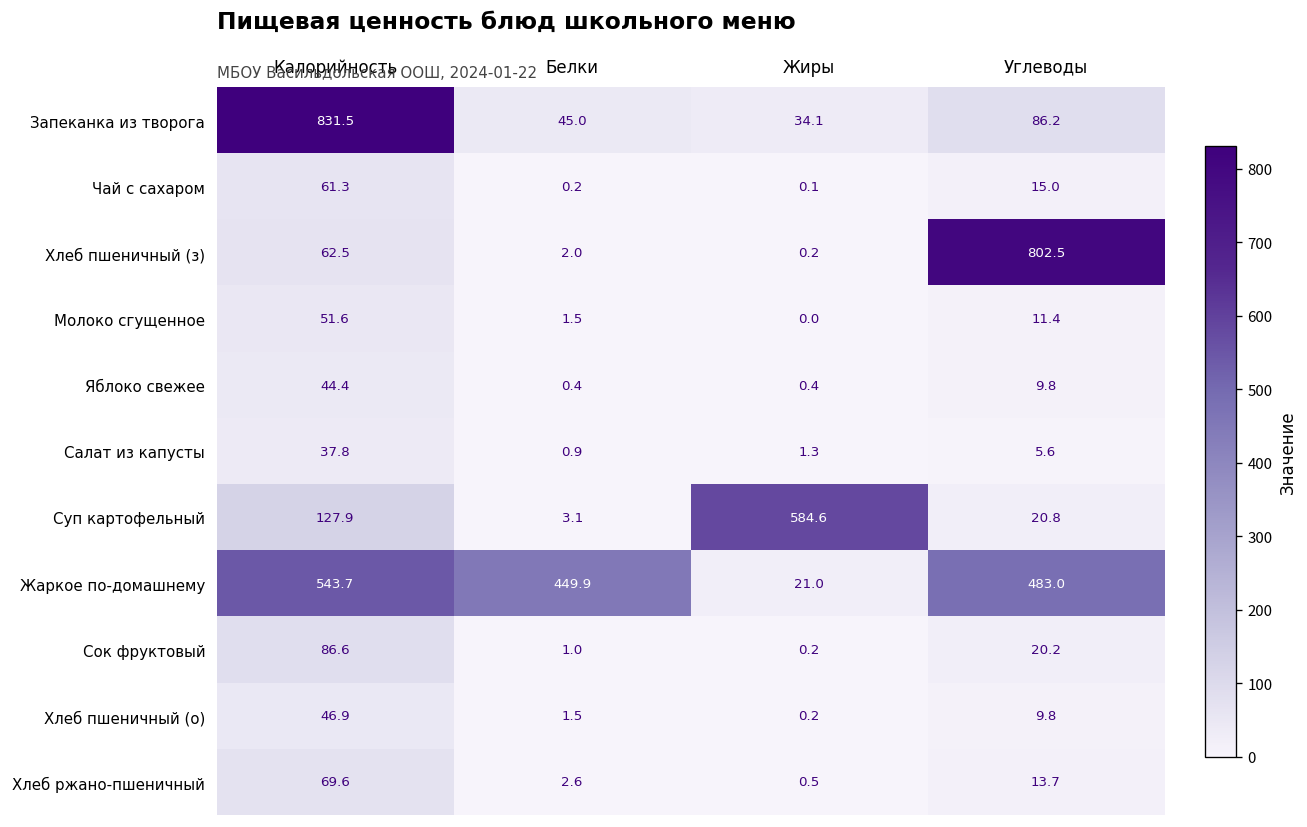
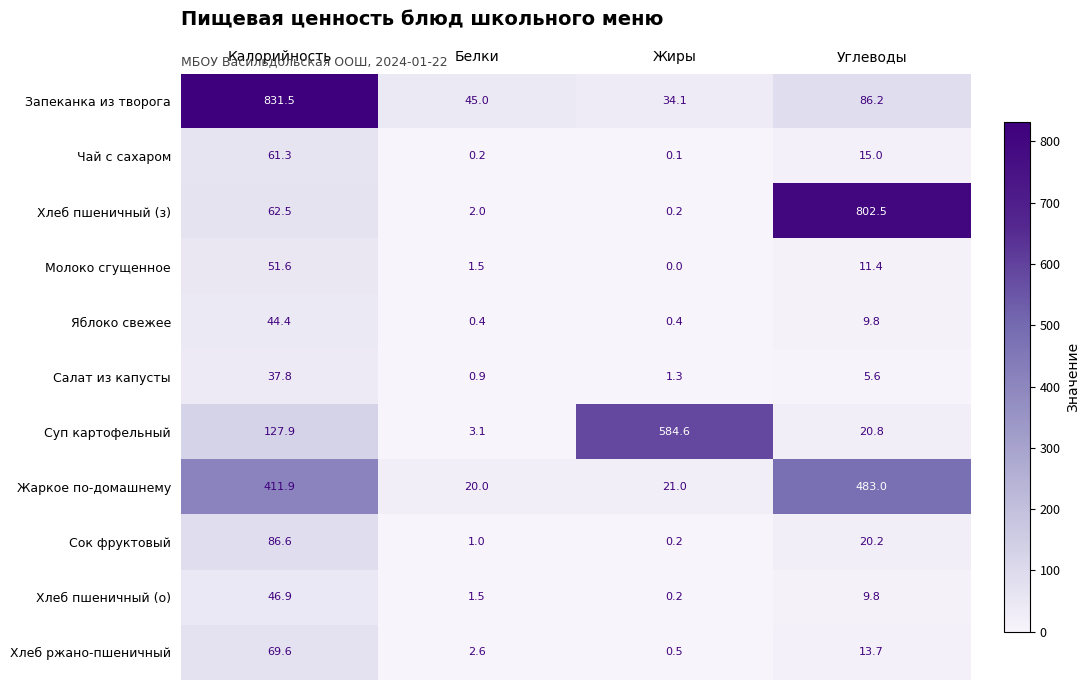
  {
    "Запеканка из творога": {
      "Калорийность": 831.5,
      "Белки": 45.0,
      "Жиры": 34.1,
      "Углеводы": 86.2
    },
    "Чай с сахаром": {
      "Калорийность": 61.3,
      "Белки": 0.2,
      "Жиры": 0.1,
      "Углеводы": 15.0
    },
    "Хлеб пшеничный (з)": {
      "Калорийность": 62.5,
      "Белки": 2.0,
      "Жиры": 0.2,
      "Углеводы": 802.5
    },
    "Молоко сгущенное": {
      "Калорийность": 51.6,
      "Белки": 1.5,
      "Жиры": 0.0,
      "Углеводы": 11.4
    },
    "Яблоко свежее": {
      "Калорийность": 44.4,
      "Белки": 0.4,
      "Жиры": 0.4,
      "Углеводы": 9.8
    },
    "Салат из капусты": {
      "Калорийность": 37.8,
      "Белки": 0.9,
      "Жиры": 1.3,
      "Углеводы": 5.6
    },
    "Суп картофельный": {
      "Калорийность": 127.9,
      "Белки": 3.1,
      "Жиры": 584.6,
      "Углеводы": 20.8
    },
    "Жаркое по-домашнему": {
-     "Калорийность": 543.7,
-     "Белки": 449.9,
+     "Калорийность": 411.9,
+     "Белки": 20.0,
      "Жиры": 21.0,
      "Углеводы": 483.0
    },
    "Сок фруктовый": {
      "Калорийность": 86.6,
      "Белки": 1.0,
      "Жиры": 0.2,
      "Углеводы": 20.2
    },
    "Хлеб пшеничный (о)": {
      "Калорийность": 46.9,
      "Белки": 1.5,
      "Жиры": 0.2,
      "Углеводы": 9.8
    },
    "Хлеб ржано-пшеничный": {
      "Калорийность": 69.6,
      "Белки": 2.6,
      "Жиры": 0.5,
      "Углеводы": 13.7
    }
  }
